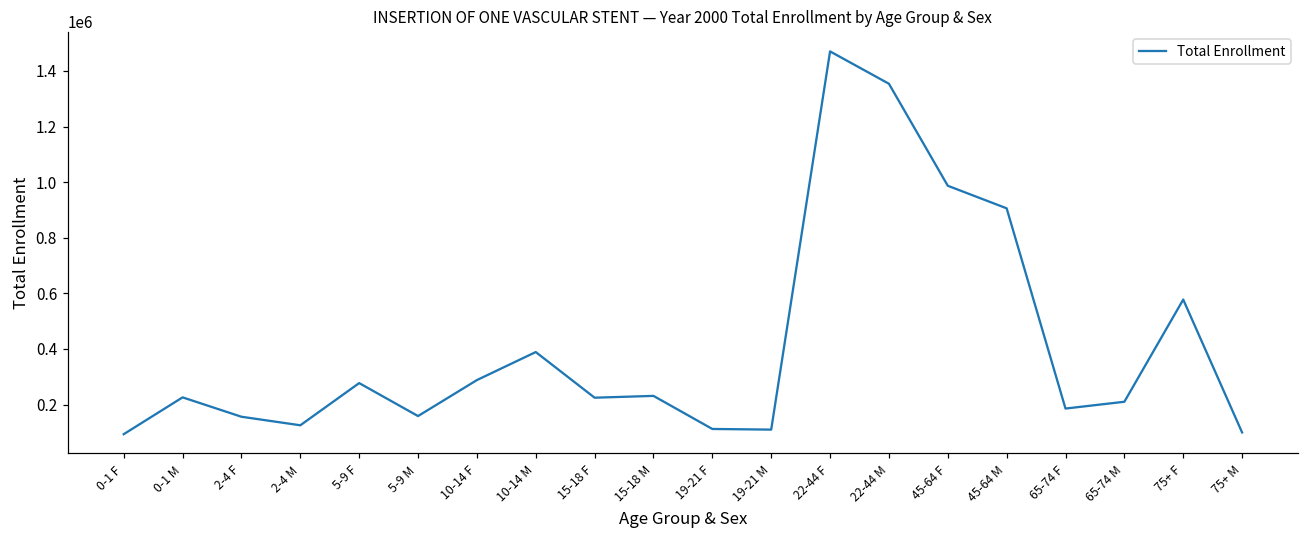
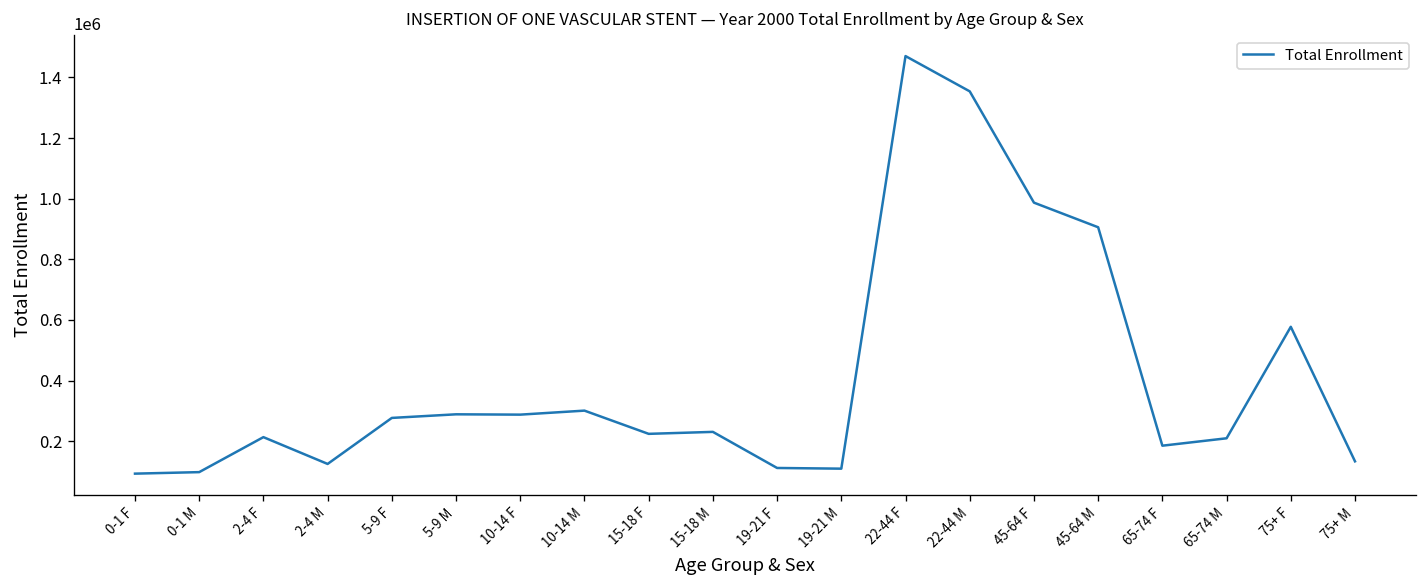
  {
    "0-1 F": 90000,
-   "0-1 M": 230000,
-   "2-4 F": 160000,
+   "0-1 M": 100000,
+   "2-4 F": 210000,
    "2-4 M": 130000,
    "5-9 F": 280000,
-   "5-9 M": 160000,
+   "5-9 M": 290000,
    "10-14 F": 290000,
-   "10-14 M": 390000,
+   "10-14 M": 300000,
    "15-18 F": 220000,
    "15-18 M": 230000,
    "19-21 F": 110000,
    "19-21 M": 110000,
    "22-44 F": 1470000,
    "22-44 M": 1350000,
    "45-64 F": 990000,
    "45-64 M": 910000,
    "65-74 F": 190000,
    "65-74 M": 210000,
    "75+ F": 580000,
-   "75+ M": 100000
+   "75+ M": 130000
  }
